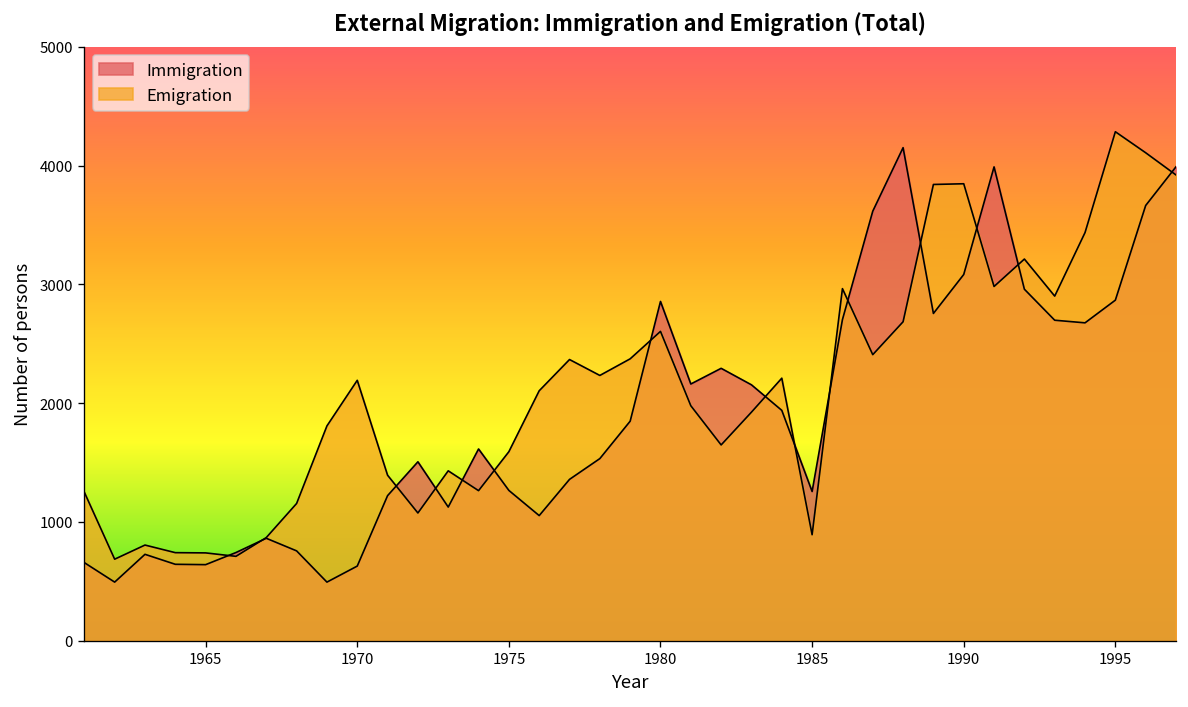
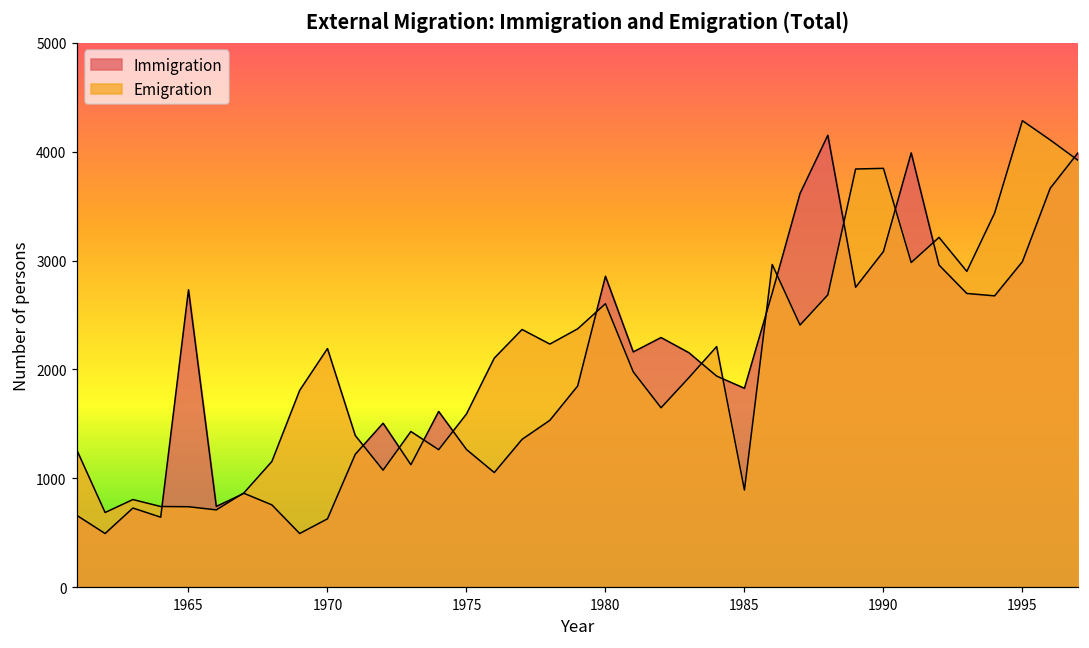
  {
    "Immigration": {
-     "1965": 600,
+     "1965": 2700,
      "1970": 600,
      "1975": 1300,
      "1980": 2900,
-     "1985": 1300,
+     "1985": 1800,
      "1990": 3100,
-     "1995": 2900
+     "1995": 3000
    },
    "Emigration": {
      "1965": 700,
      "1970": 2200,
      "1975": 1600,
      "1980": 2600,
      "1985": 900,
      "1990": 3800,
      "1995": 4300
    }
  }
